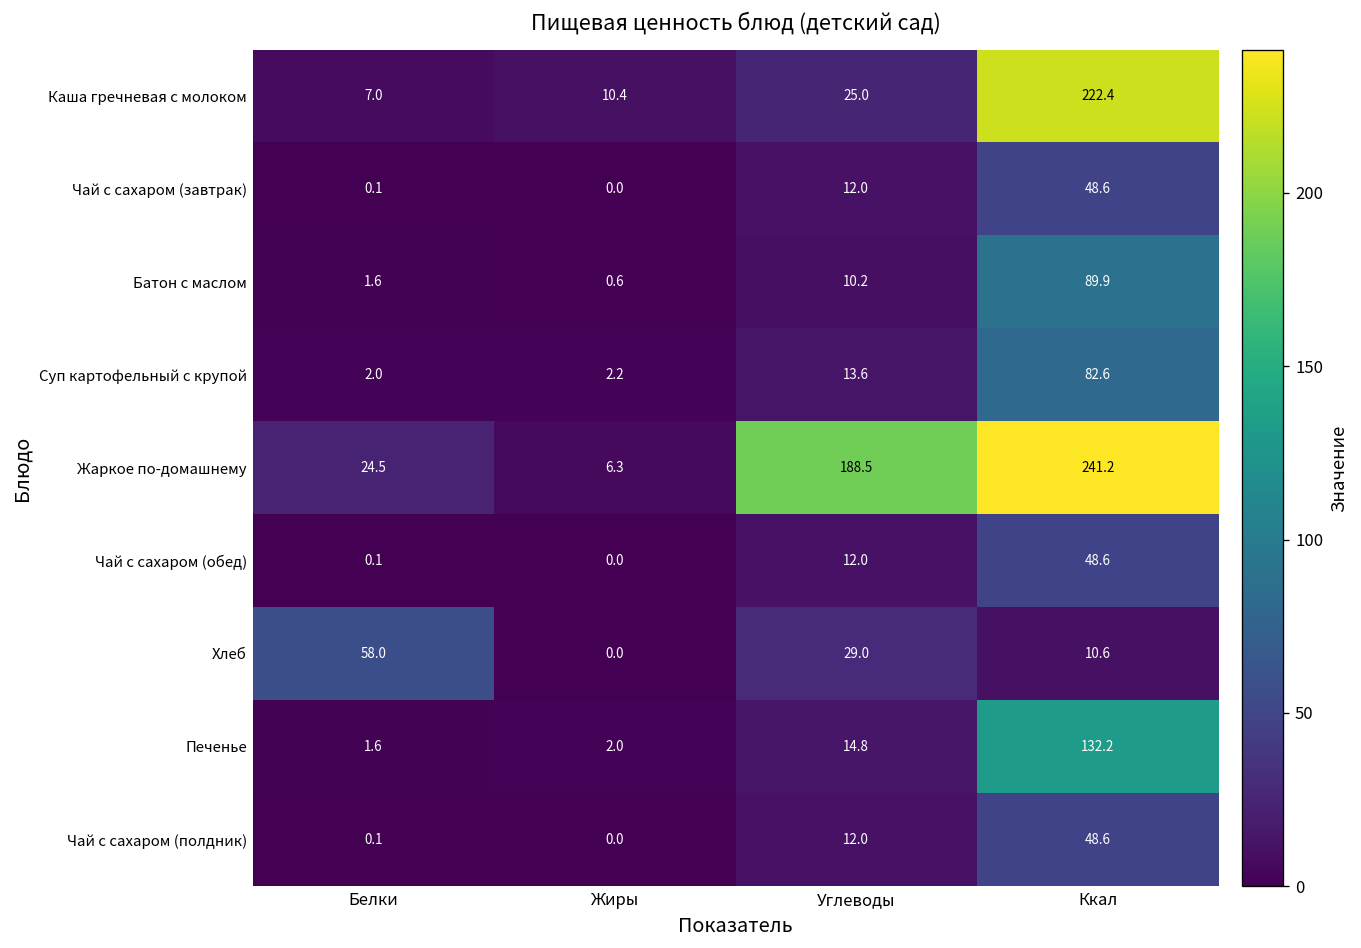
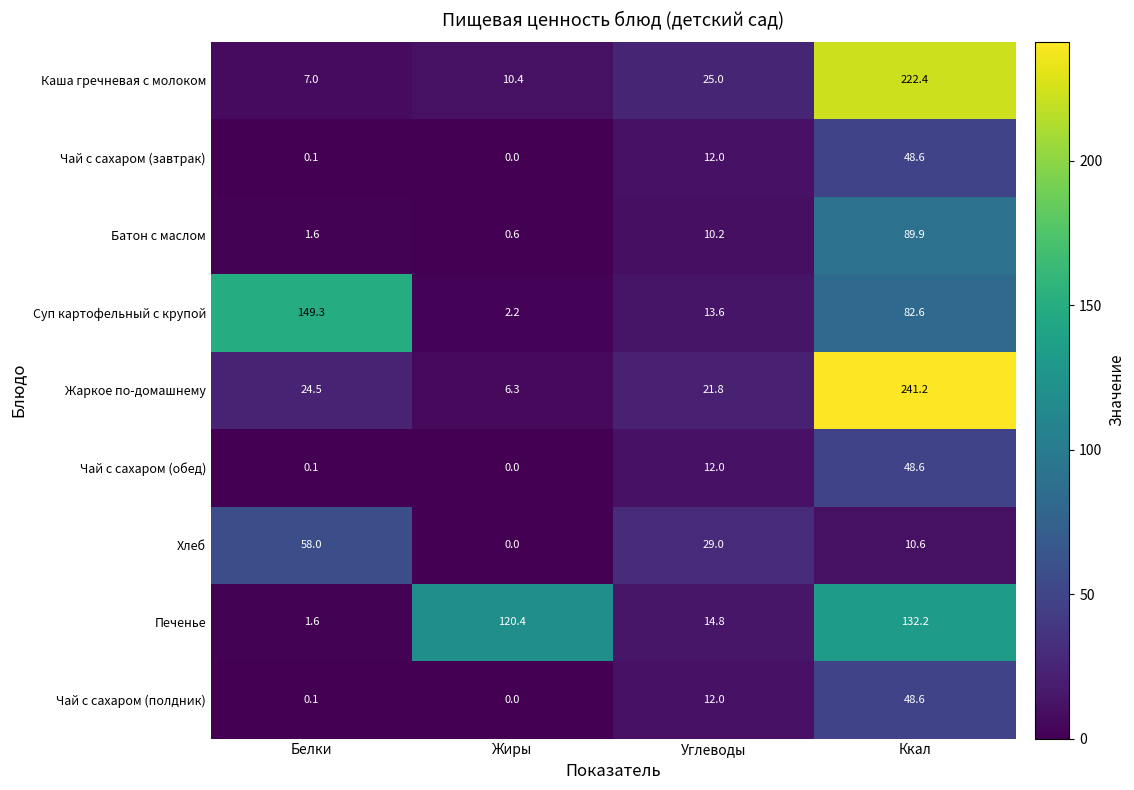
  {
    "Каша гречневая с молоком": {
      "Белки": 7.0,
      "Жиры": 10.4,
      "Углеводы": 25.0,
      "Ккал": 222.4
    },
    "Чай с сахаром (завтрак)": {
      "Белки": 0.1,
      "Жиры": 0.0,
      "Углеводы": 12.0,
      "Ккал": 48.6
    },
    "Батон с маслом": {
      "Белки": 1.6,
      "Жиры": 0.6,
      "Углеводы": 10.2,
      "Ккал": 89.9
    },
    "Суп картофельный с крупой": {
-     "Белки": 2.0,
+     "Белки": 149.3,
      "Жиры": 2.2,
      "Углеводы": 13.6,
      "Ккал": 82.6
    },
    "Жаркое по-домашнему": {
      "Белки": 24.5,
      "Жиры": 6.3,
-     "Углеводы": 188.5,
+     "Углеводы": 21.8,
      "Ккал": 241.2
    },
    "Чай с сахаром (обед)": {
      "Белки": 0.1,
      "Жиры": 0.0,
      "Углеводы": 12.0,
      "Ккал": 48.6
    },
    "Хлеб": {
      "Белки": 58.0,
      "Жиры": 0.0,
      "Углеводы": 29.0,
      "Ккал": 10.6
    },
    "Печенье": {
      "Белки": 1.6,
-     "Жиры": 2.0,
+     "Жиры": 120.4,
      "Углеводы": 14.8,
      "Ккал": 132.2
    },
    "Чай с сахаром (полдник)": {
      "Белки": 0.1,
      "Жиры": 0.0,
      "Углеводы": 12.0,
      "Ккал": 48.6
    }
  }
